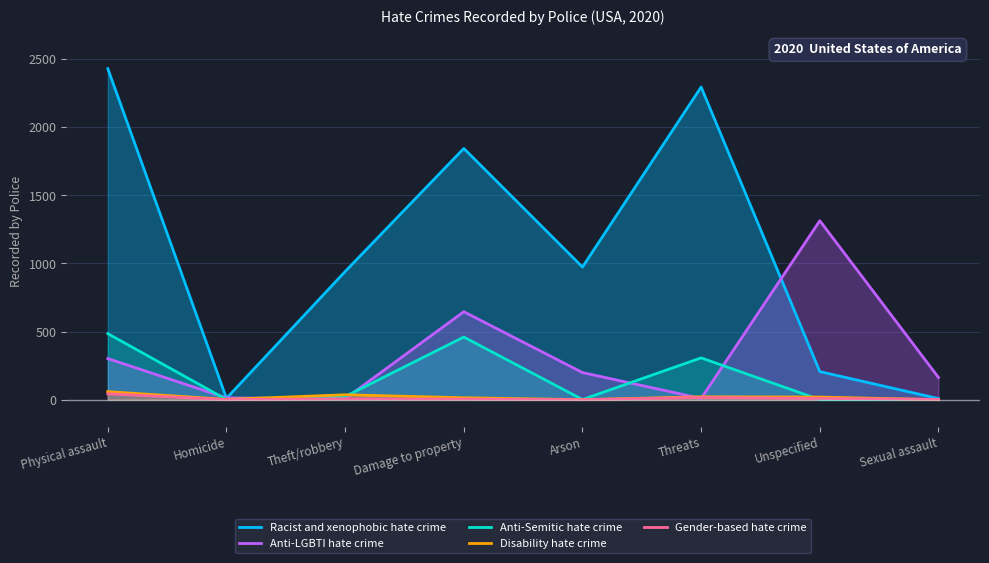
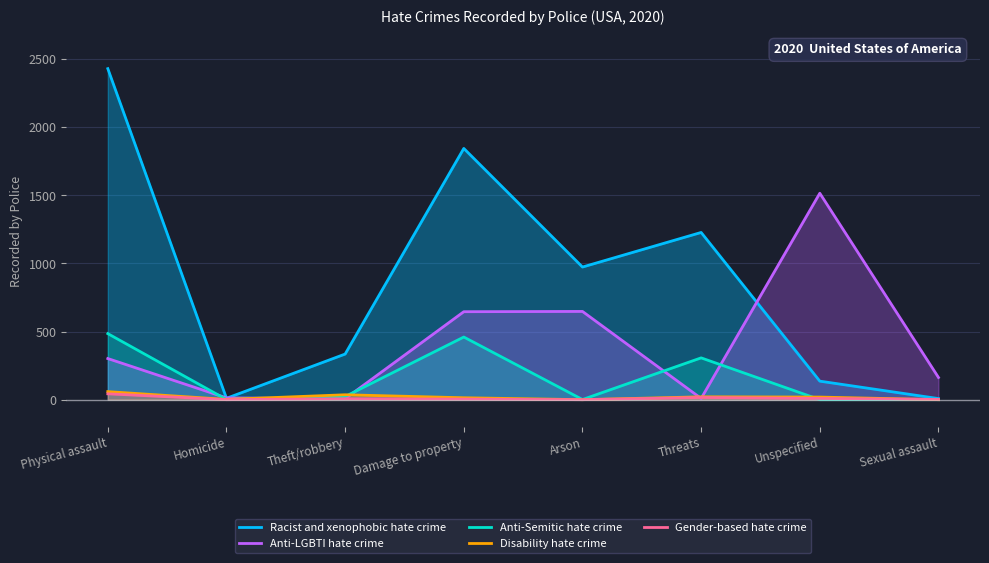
  {
    "Racist and xenophobic hate crime": {
      "Physical assault": 2430,
-     "Theft/robbery": 940,
+     "Theft/robbery": 340,
      "Damage to property": 1850,
      "Arson": 970,
-     "Threats": 2300,
-     "Unspecified": 210
+     "Threats": 1230,
+     "Unspecified": 140
    },
    "Anti-LGBTI hate crime": {
      "Physical assault": 300,
      "Damage to property": 650,
-     "Arson": 200,
-     "Unspecified": 1310,
+     "Arson": 650,
+     "Unspecified": 1520,
      "Sexual assault": 160
    },
    "Anti-Semitic hate crime": {
      "Physical assault": 490,
      "Damage to property": 460,
      "Threats": 310
    }
  }
